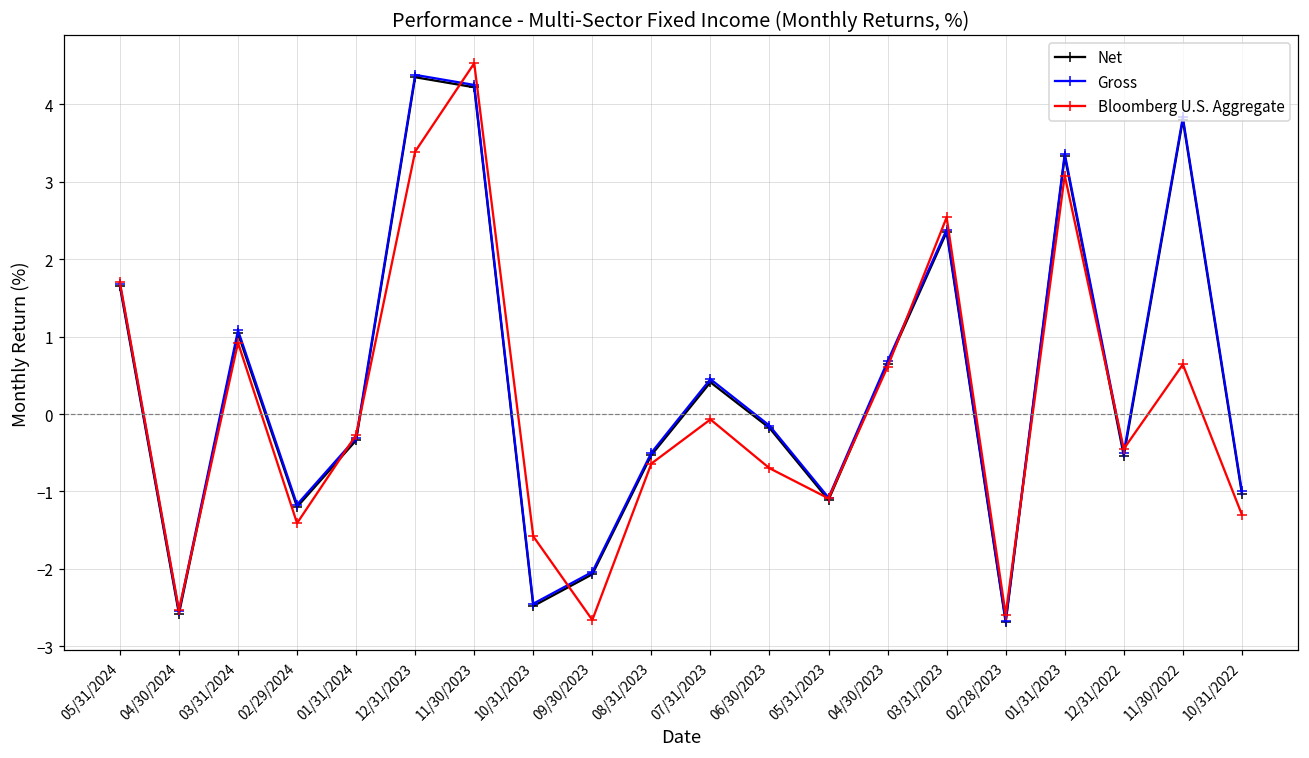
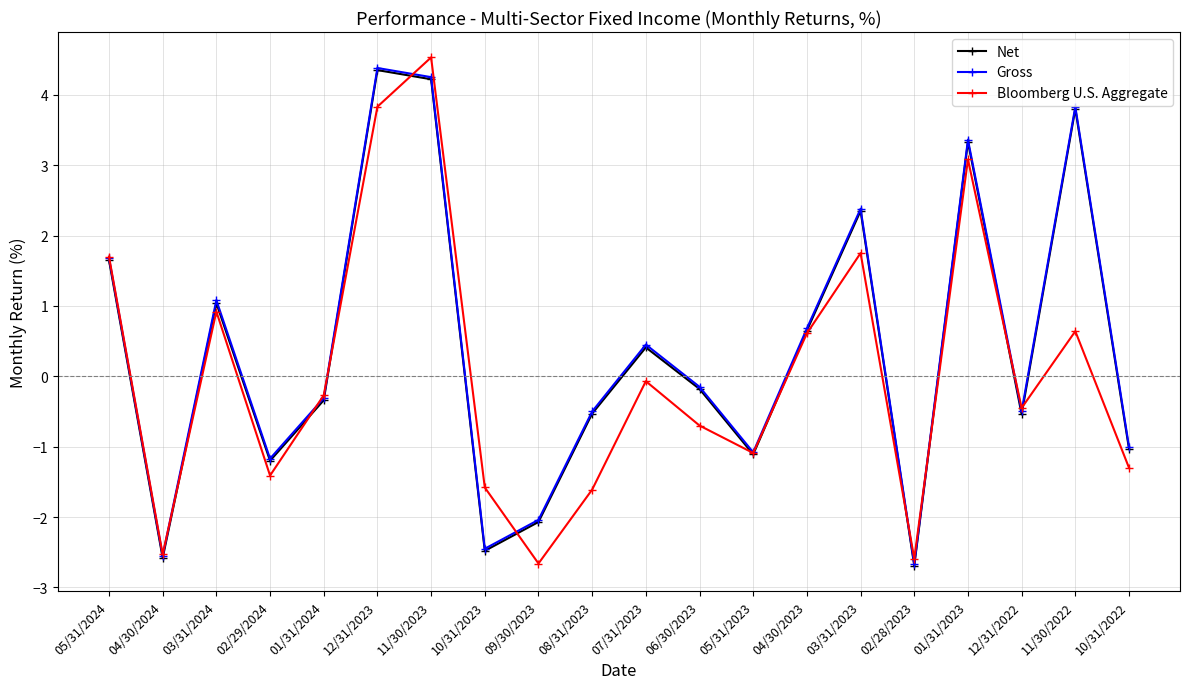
  {
    "Net": {
      "03/31/2024": 1.0,
      "07/31/2023": 0.4,
      "12/31/2022": -0.5
    },
    "Gross": {
      "03/31/2024": 1.1,
      "07/31/2023": 0.5,
      "12/31/2022": -0.5
    },
    "Bloomberg U.S. Aggregate": {
      "03/31/2024": 0.9,
      "02/29/2024": -1.4,
      "01/31/2024": -0.3,
-     "12/31/2023": 3.4,
+     "12/31/2023": 3.8,
      "11/30/2023": 4.5,
      "10/31/2023": -1.6,
      "09/30/2023": -2.7,
-     "08/31/2023": -0.6,
+     "08/31/2023": -1.6,
      "07/31/2023": -0.1,
      "06/30/2023": -0.7,
      "04/30/2023": 0.6,
-     "03/31/2023": 2.5,
+     "03/31/2023": 1.8,
      "02/28/2023": -2.6,
      "01/31/2023": 3.1,
      "12/31/2022": -0.5,
      "11/30/2022": 0.6,
      "10/31/2022": -1.3
    }
  }
